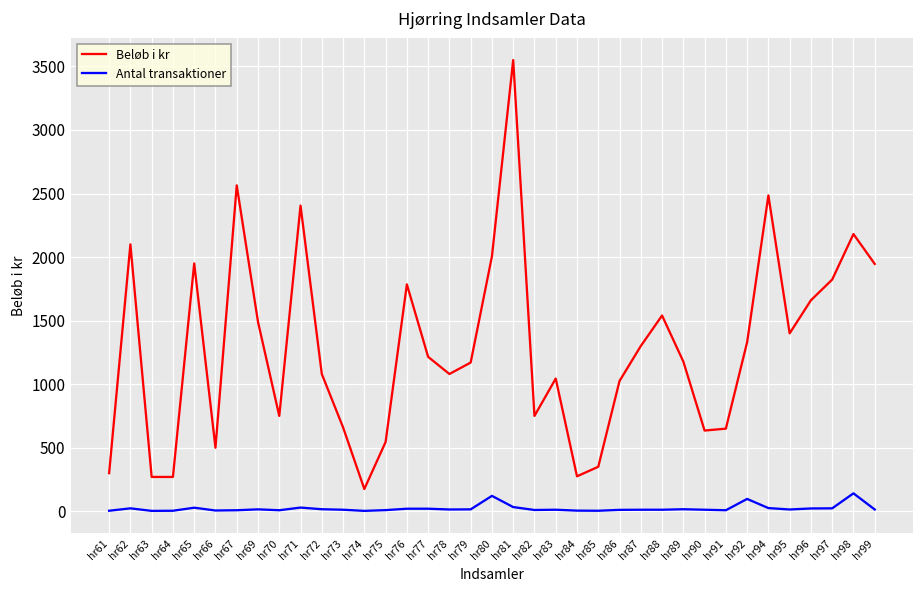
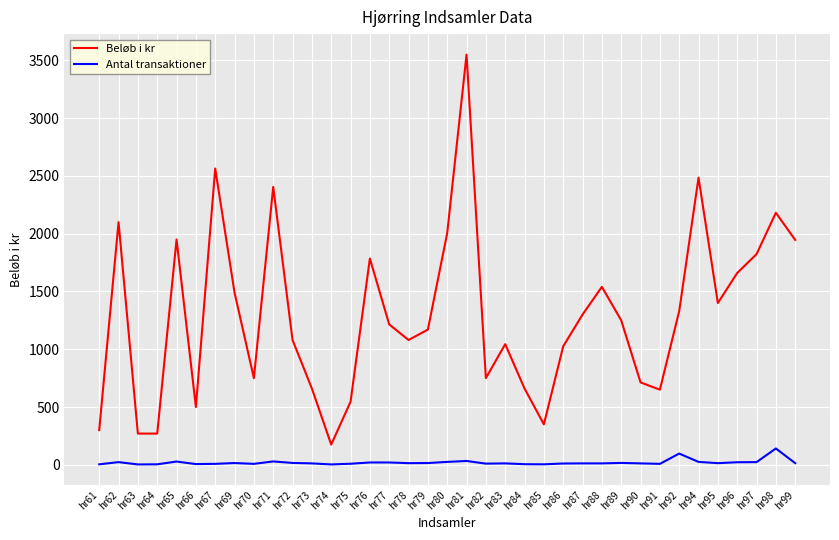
  {
    "Beløb i kr": {
      "hr61": 300,
      "hr62": 2100,
      "hr63": 270,
      "hr64": 270,
      "hr65": 1950,
      "hr66": 500,
      "hr67": 2560,
      "hr69": 1490,
      "hr70": 750,
      "hr71": 2410,
      "hr72": 1080,
      "hr73": 660,
      "hr74": 180,
      "hr75": 550,
      "hr76": 1790,
      "hr77": 1220,
      "hr78": 1080,
      "hr79": 1170,
      "hr80": 2010,
      "hr81": 3550,
      "hr82": 750,
      "hr83": 1040,
-     "hr84": 280,
+     "hr84": 660,
      "hr85": 350,
      "hr86": 1030,
      "hr87": 1300,
      "hr88": 1540,
-     "hr89": 1180,
-     "hr90": 640,
+     "hr89": 1250,
+     "hr90": 710,
      "hr91": 650,
      "hr92": 1330,
      "hr94": 2490,
      "hr95": 1400,
      "hr96": 1660,
      "hr97": 1820,
      "hr98": 2180,
      "hr99": 1950
    },
    "Antal transaktioner": {
      "hr61": 0,
      "hr62": 20,
      "hr63": 0,
      "hr64": 0,
      "hr65": 30,
      "hr66": 10,
      "hr67": 10,
      "hr69": 20,
      "hr70": 10,
      "hr71": 30,
      "hr72": 20,
      "hr73": 10,
      "hr74": 0,
      "hr75": 10,
      "hr76": 20,
      "hr77": 20,
      "hr78": 10,
      "hr79": 20,
-     "hr80": 120,
+     "hr80": 30,
      "hr81": 30,
      "hr82": 10,
      "hr83": 10,
      "hr84": 10,
      "hr85": 0,
      "hr86": 10,
      "hr87": 10,
      "hr88": 10,
      "hr89": 20,
      "hr90": 10,
      "hr91": 10,
      "hr92": 100,
      "hr94": 30,
      "hr95": 10,
      "hr96": 20,
      "hr97": 20,
      "hr98": 140,
      "hr99": 10
    }
  }
